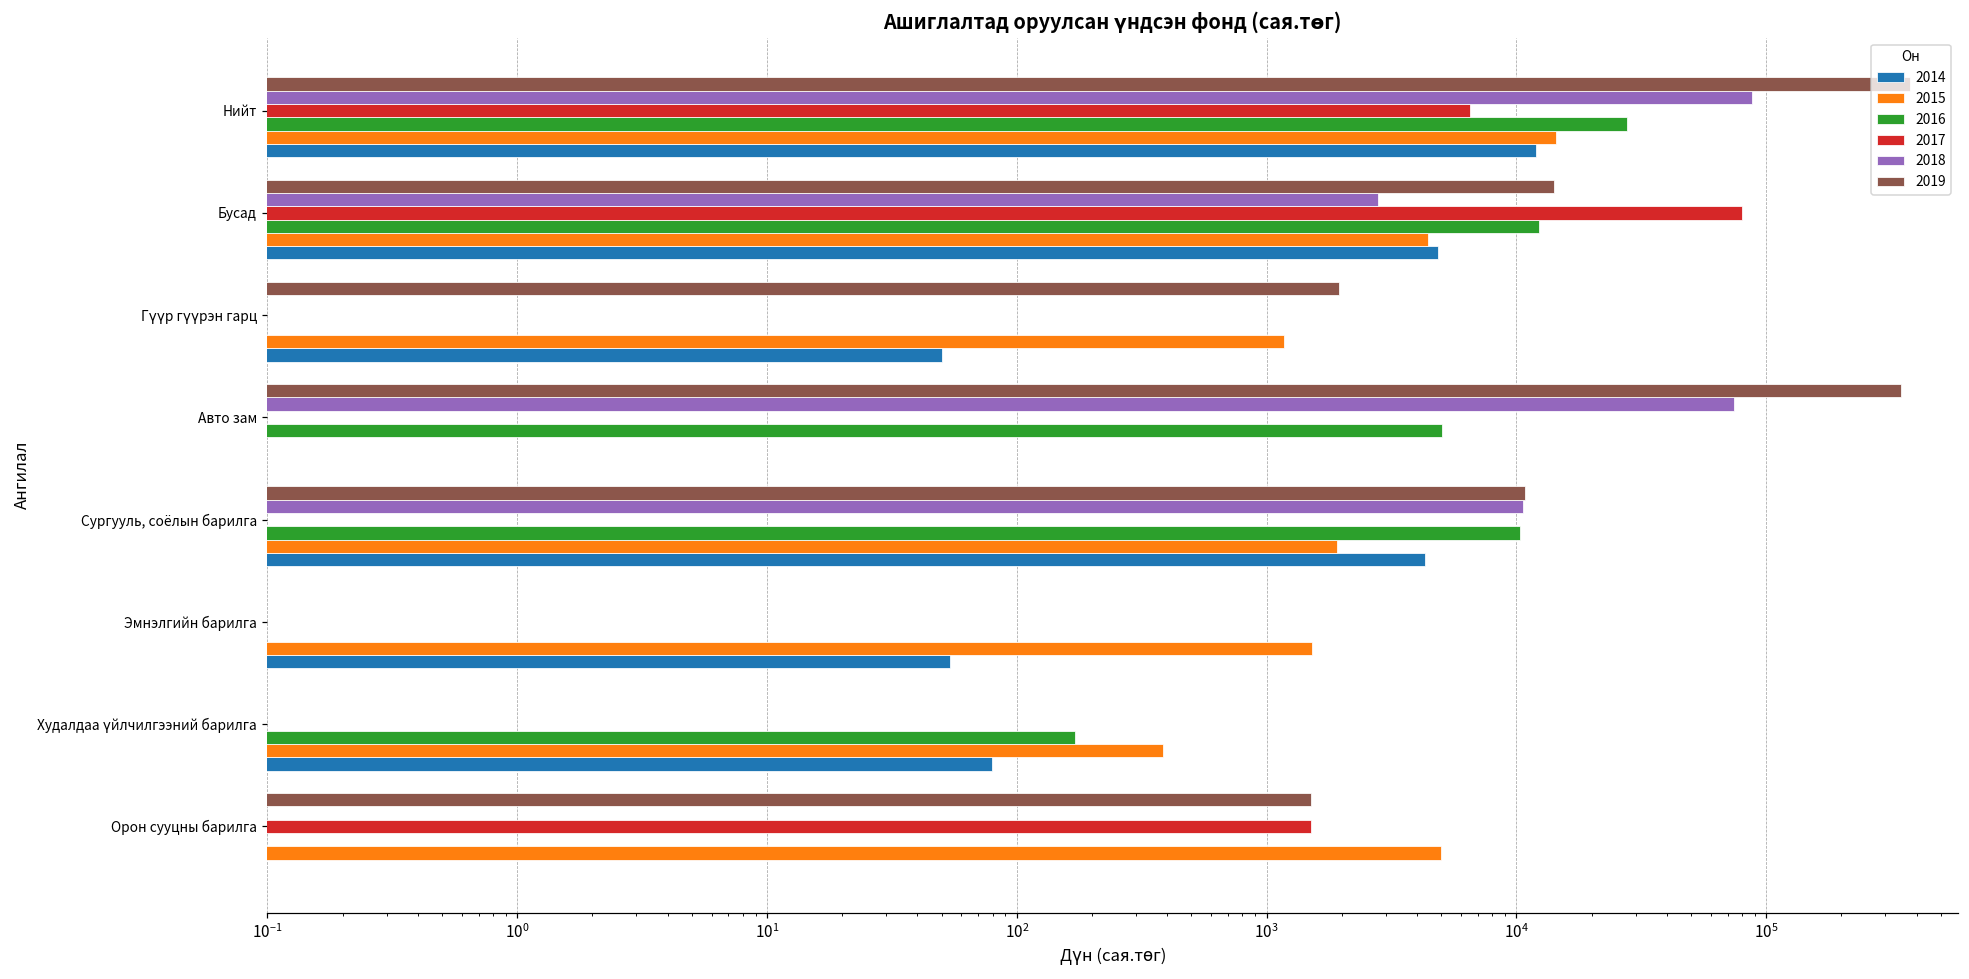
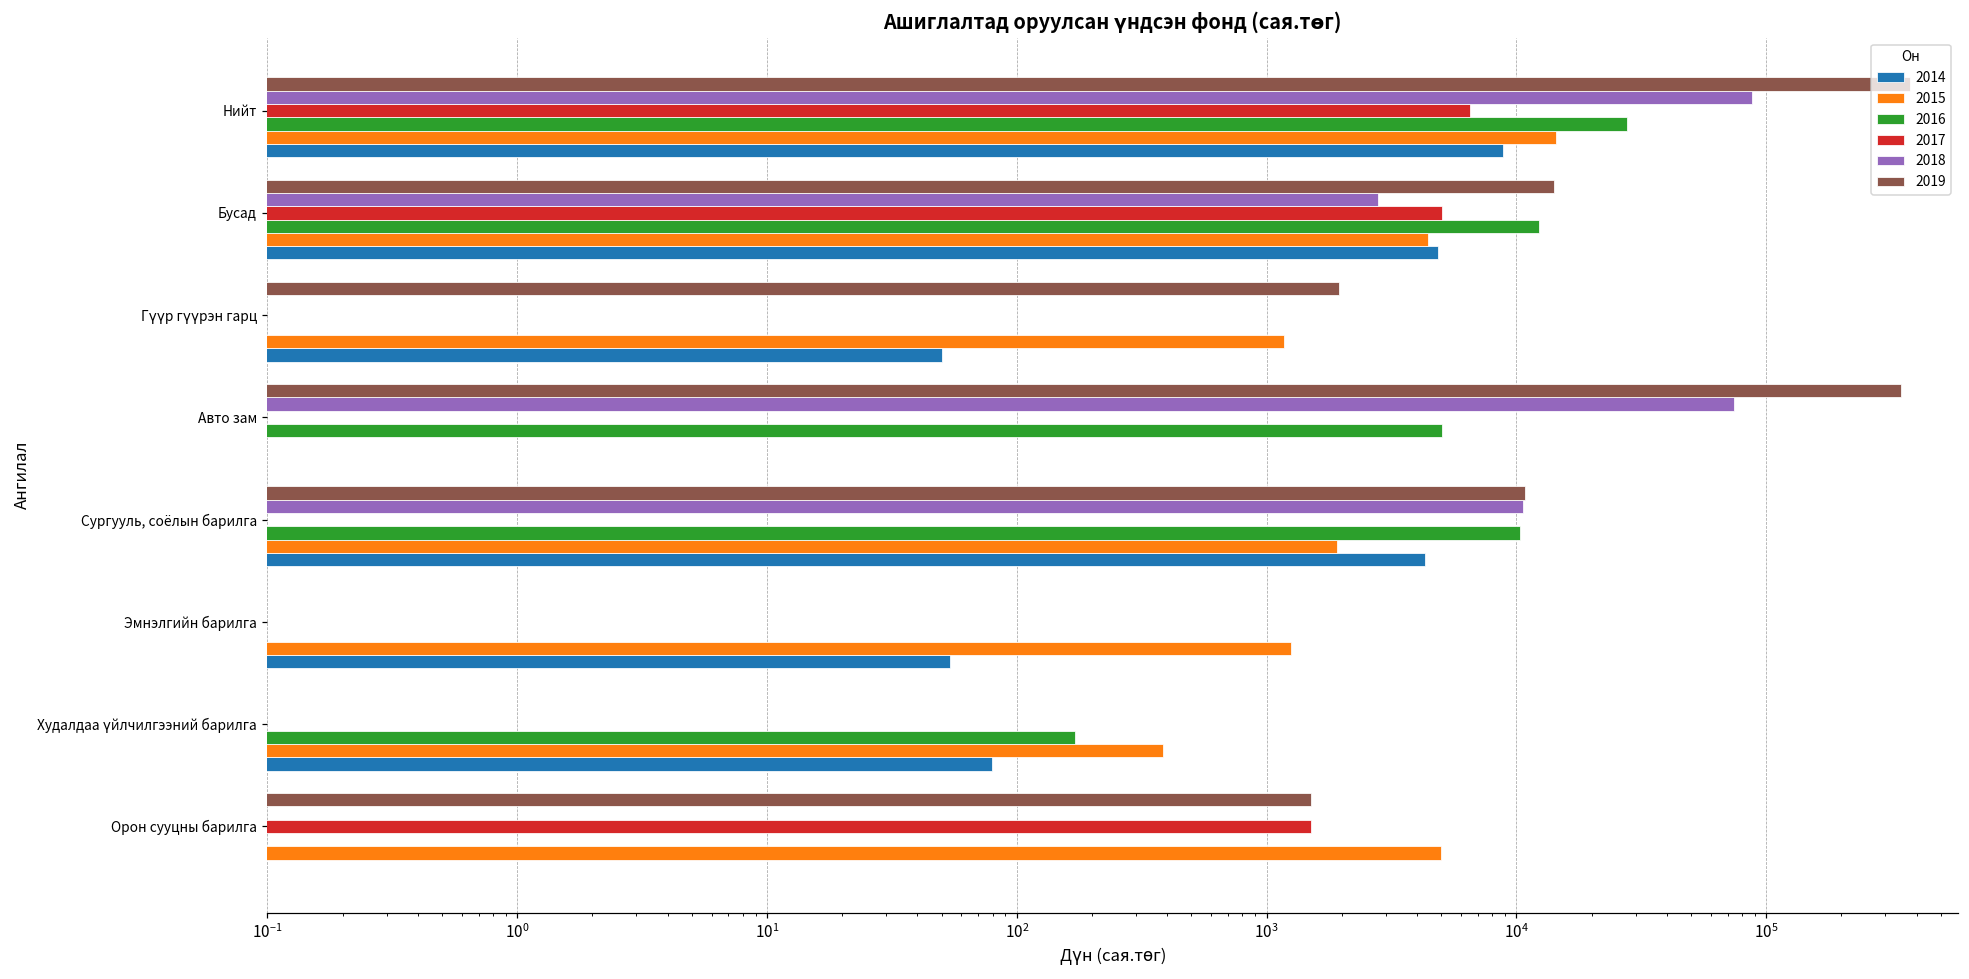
  {
    "2014": {
-     "Нийт": 12000,
+     "Нийт": 8800,
      "Бусад": 4800,
      "Гүүр гүүрэн гарц": 50,
      "Сургууль, соёлын барилга": 4300,
      "Эмнэлгийн барилга": 54,
      "Худалдаа үйлчилгээний барилга": 80
    },
    "2015": {
      "Нийт": 14000,
      "Бусад": 4400,
      "Гүүр гүүрэн гарц": 1200,
      "Сургууль, соёлын барилга": 1900,
-     "Эмнэлгийн барилга": 1500,
+     "Эмнэлгийн барилга": 1200,
      "Худалдаа үйлчилгээний барилга": 390,
      "Орон сууцны барилга": 5000
    },
    "2016": {
      "Нийт": 28000,
      "Бусад": 12000,
      "Авто зам": 5000,
      "Сургууль, соёлын барилга": 10000,
      "Худалдаа үйлчилгээний барилга": 170
    },
    "2017": {
      "Нийт": 6500,
-     "Бусад": 80000,
+     "Бусад": 5000,
      "Орон сууцны барилга": 1500
    },
    "2018": {
      "Нийт": 88000,
      "Бусад": 2800,
      "Авто зам": 74000,
      "Сургууль, соёлын барилга": 11000
    },
    "2019": {
      "Бусад": 14000,
      "Гүүр гүүрэн гарц": 1900,
      "Авто зам": 350000,
      "Сургууль, соёлын барилга": 11000,
      "Орон сууцны барилга": 1500
    }
  }
